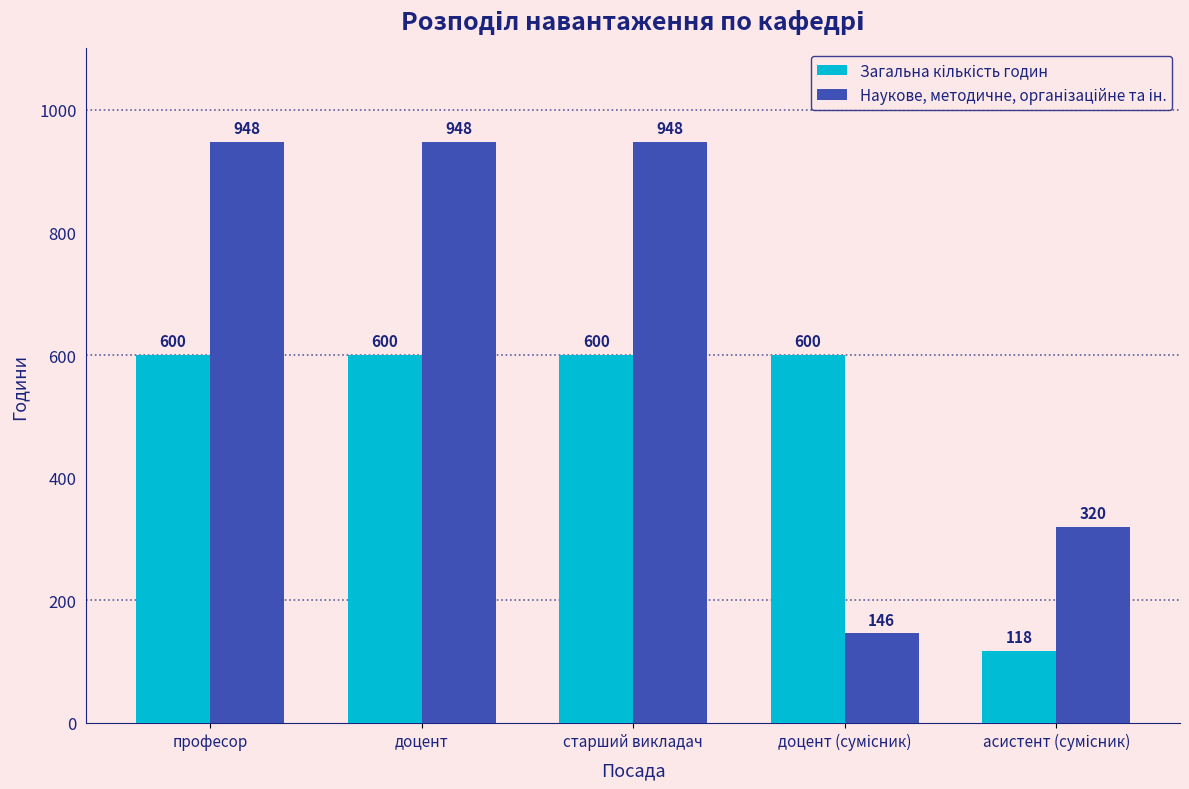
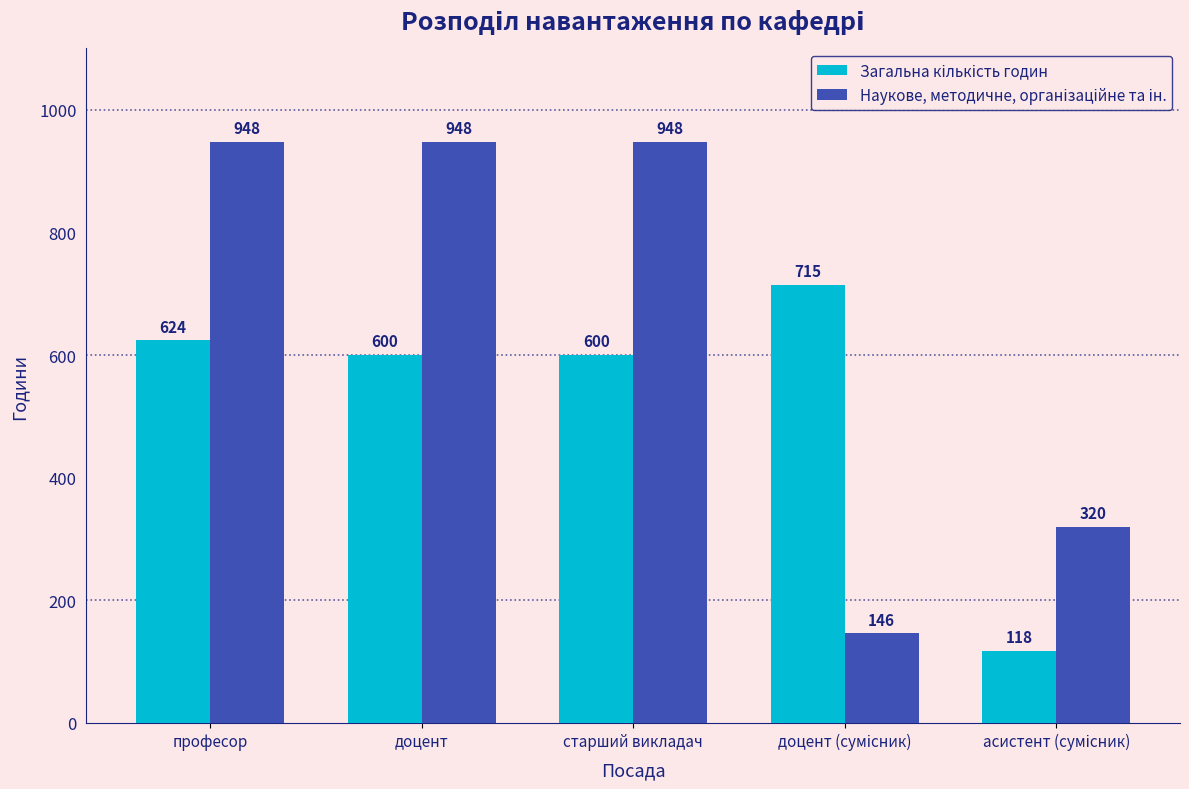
  {
    "Загальна кількість годин": {
-     "професор": 600,
+     "професор": 624,
      "доцент": 600,
      "старший викладач": 600,
-     "доцент (сумісник)": 600,
+     "доцент (сумісник)": 715,
      "асистент (сумісник)": 118
    },
    "Наукове, методичне, організаційне та ін.": {
      "професор": 948,
      "доцент": 948,
      "старший викладач": 948,
      "доцент (сумісник)": 146,
      "асистент (сумісник)": 320
    }
  }
